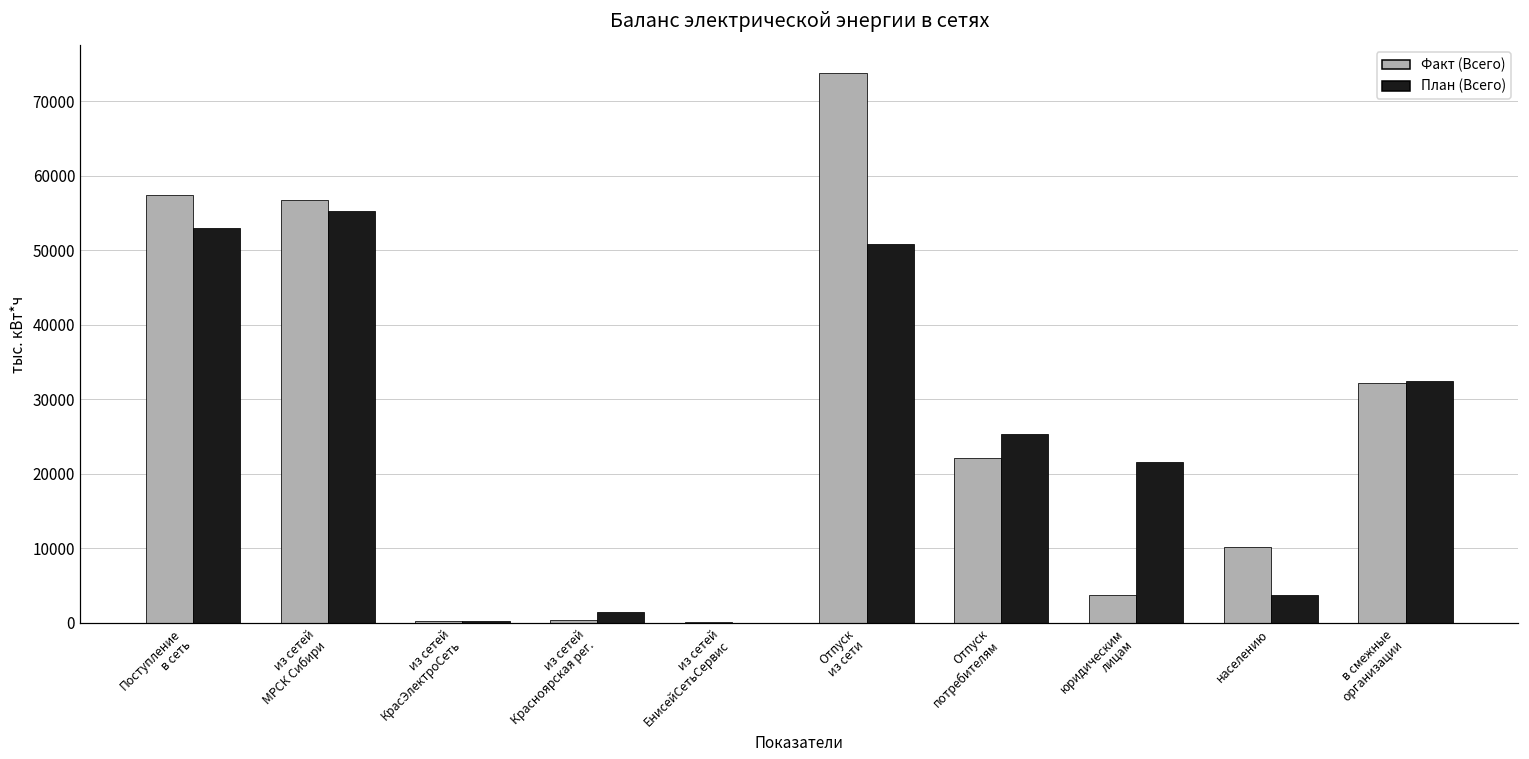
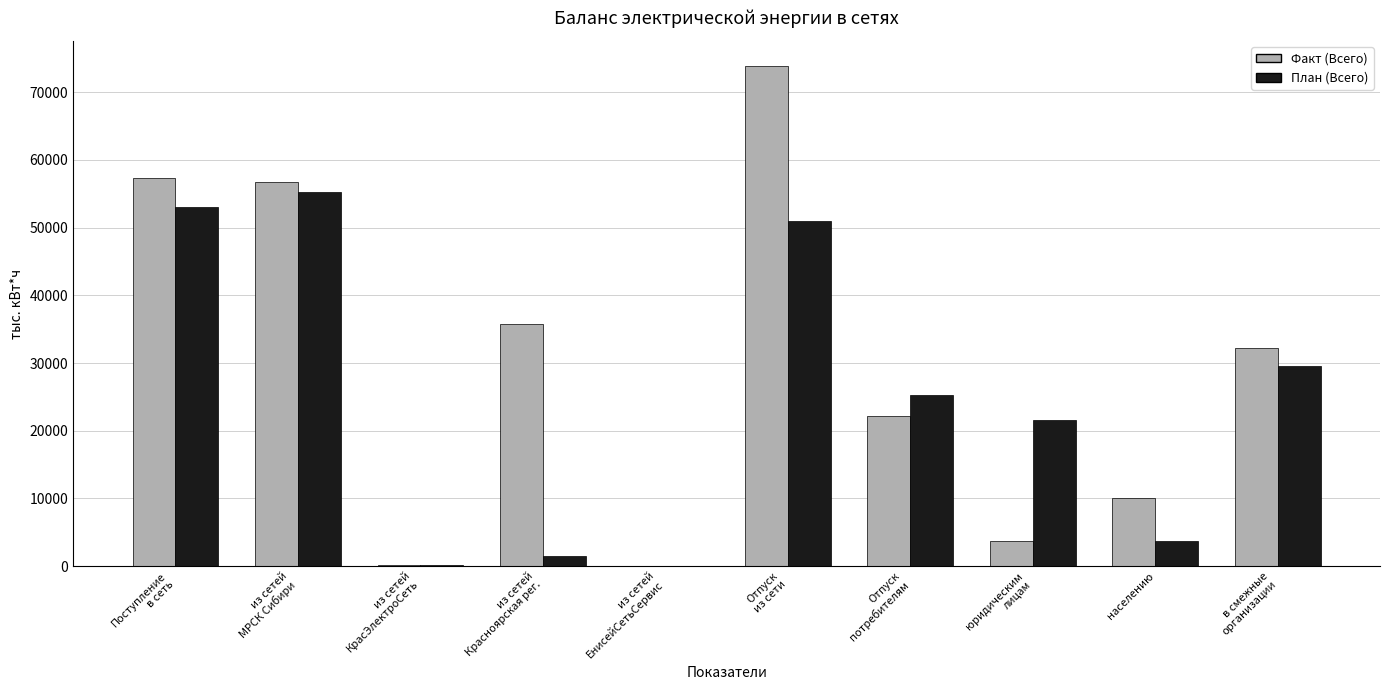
  {
    "Факт (Всего)": {
      "Поступление в сеть": 57000,
      "из сетей МРСК Сибири": 57000,
-     "из сетей Красноярская рег.": 0,
+     "из сетей Красноярская рег.": 36000,
      "Отпуск из сети": 74000,
      "Отпуск потребителям": 22000,
      "юридическим лицам": 4000,
      "населению": 10000,
      "в смежные организации": 32000
    },
    "План (Всего)": {
      "Поступление в сеть": 53000,
      "из сетей МРСК Сибири": 55000,
      "из сетей Красноярская рег.": 2000,
      "из сетей ЕнисейСетьСервис": 0,
      "Отпуск из сети": 51000,
      "Отпуск потребителям": 25000,
      "юридическим лицам": 22000,
      "населению": 4000,
-     "в смежные организации": 32000
+     "в смежные организации": 30000
    }
  }
